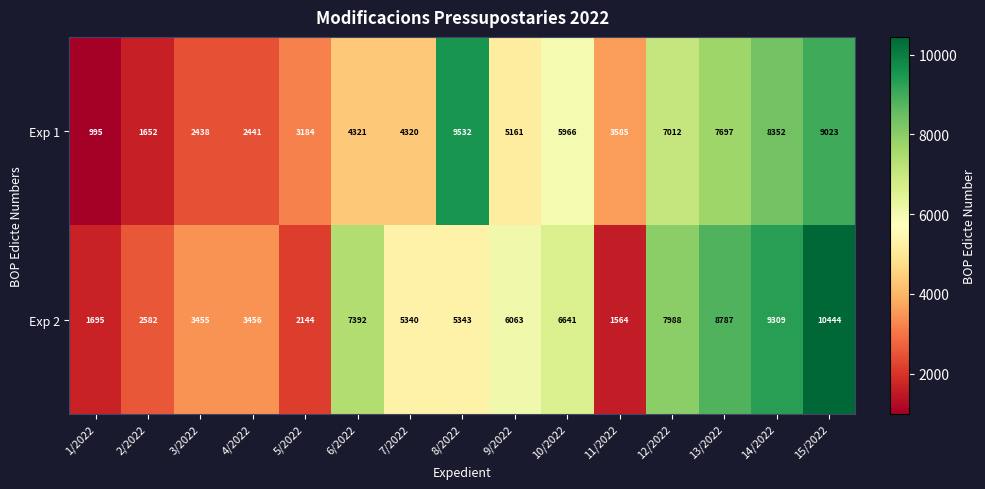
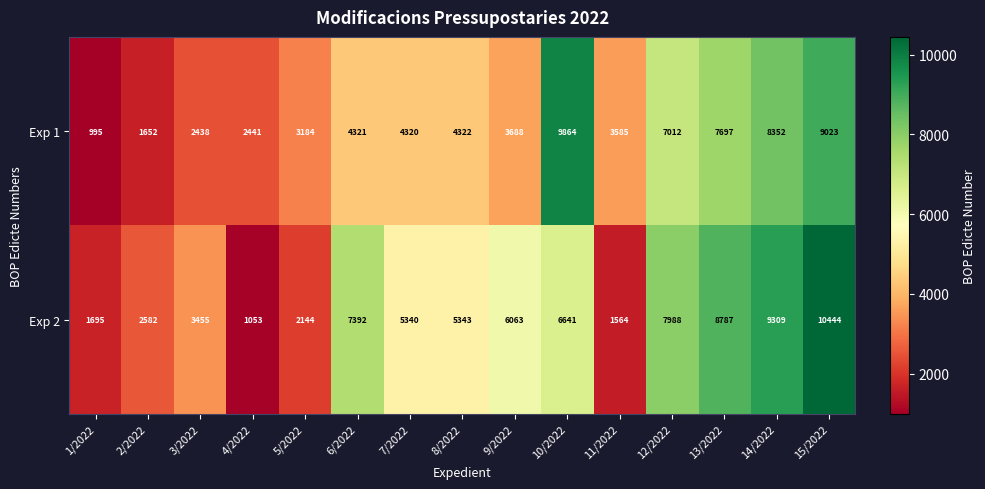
  {
    "Exp 1": {
      "1/2022": 995,
      "2/2022": 1652,
      "3/2022": 2438,
      "4/2022": 2441,
      "5/2022": 3184,
      "6/2022": 4321,
      "7/2022": 4320,
-     "8/2022": 9532,
-     "9/2022": 5161,
-     "10/2022": 5966,
+     "8/2022": 4322,
+     "9/2022": 3688,
+     "10/2022": 9864,
      "11/2022": 3585,
      "12/2022": 7012,
      "13/2022": 7697,
      "14/2022": 8352,
      "15/2022": 9023
    },
    "Exp 2": {
      "1/2022": 1695,
      "2/2022": 2582,
      "3/2022": 3455,
-     "4/2022": 3456,
+     "4/2022": 1053,
      "5/2022": 2144,
      "6/2022": 7392,
      "7/2022": 5340,
      "8/2022": 5343,
      "9/2022": 6063,
      "10/2022": 6641,
      "11/2022": 1564,
      "12/2022": 7988,
      "13/2022": 8787,
      "14/2022": 9309,
      "15/2022": 10444
    }
  }
